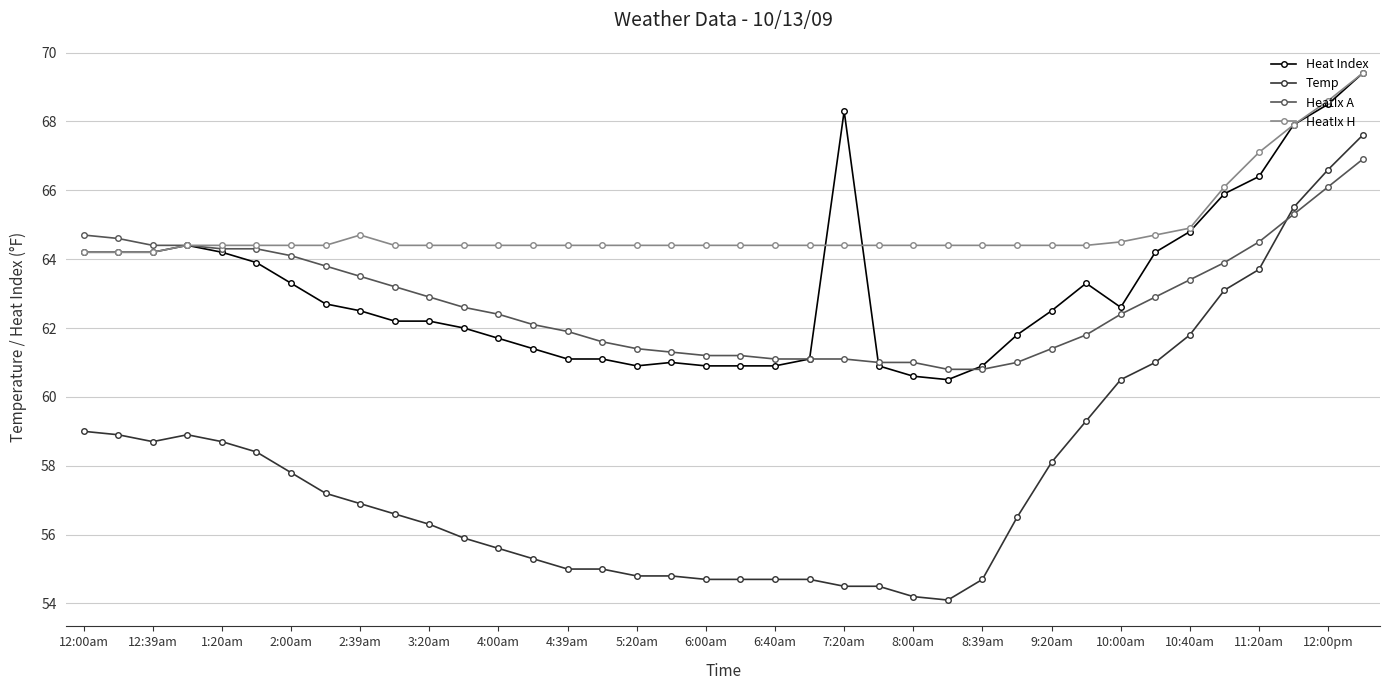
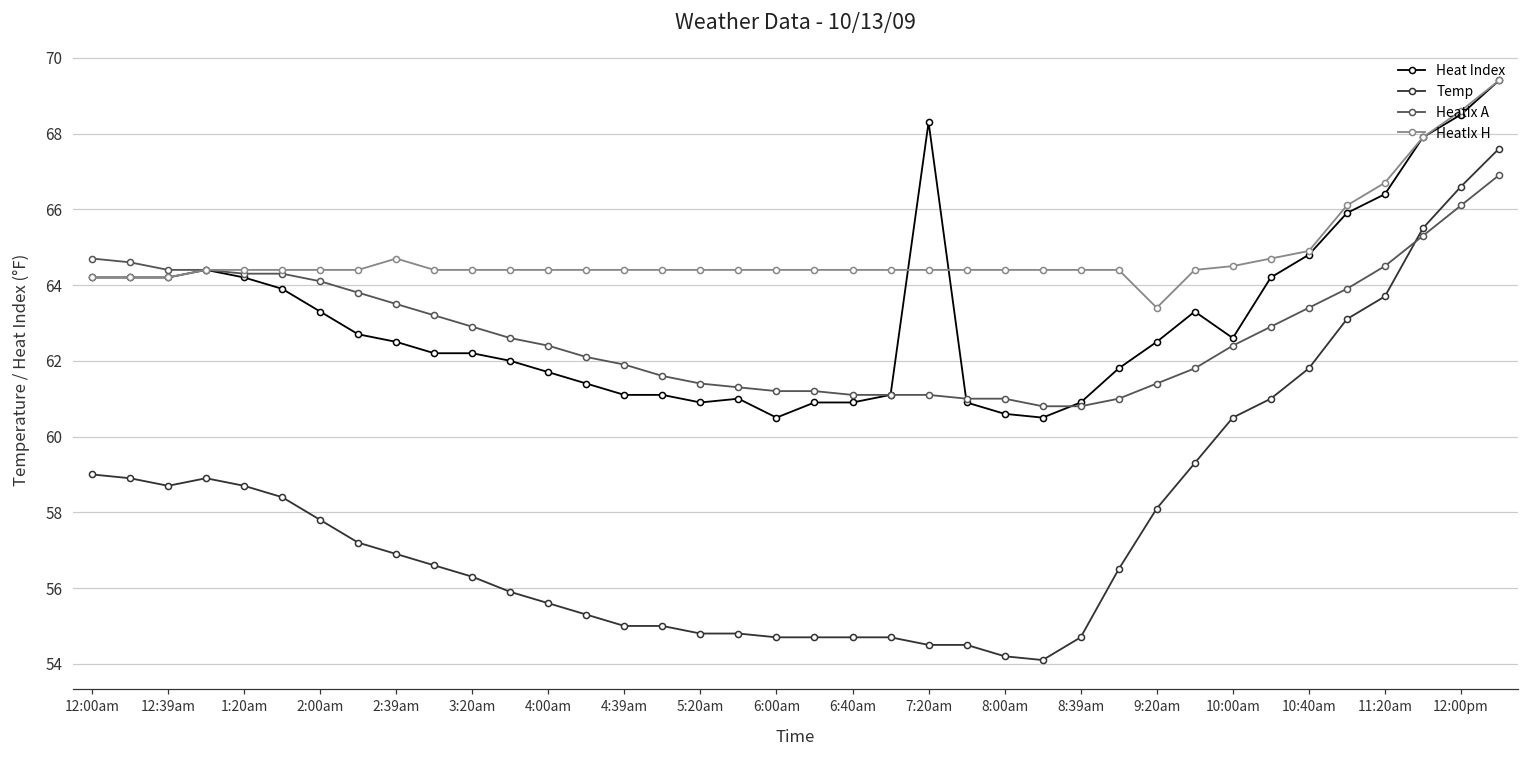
  {
    "Heat Index": {
      "1:20am": 64.2,
      "2:00am": 63.3,
      "2:39am": 62.5,
      "3:20am": 62.2,
      "4:00am": 61.7,
      "4:39am": 61.1,
      "5:20am": 60.9,
-     "6:00am": 60.9,
+     "6:00am": 60.5,
      "6:40am": 60.9,
      "7:20am": 68.3,
      "8:00am": 60.6,
      "8:39am": 60.9,
      "9:20am": 62.5,
      "10:00am": 62.6,
      "10:40am": 64.8,
      "11:20am": 66.4,
      "12:00pm": 68.5
    },
    "HeatIx H": {
      "1:20am": 64.4,
      "2:00am": 64.4,
      "2:39am": 64.7,
      "3:20am": 64.4,
      "4:00am": 64.4,
      "4:39am": 64.4,
      "5:20am": 64.4,
      "6:00am": 64.4,
      "6:40am": 64.4,
      "7:20am": 64.4,
      "8:00am": 64.4,
      "8:39am": 64.4,
-     "9:20am": 64.4,
+     "9:20am": 63.4,
      "10:00am": 64.5,
      "10:40am": 64.9,
-     "11:20am": 67.1,
+     "11:20am": 66.7,
      "12:00pm": 68.6
    }
  }
